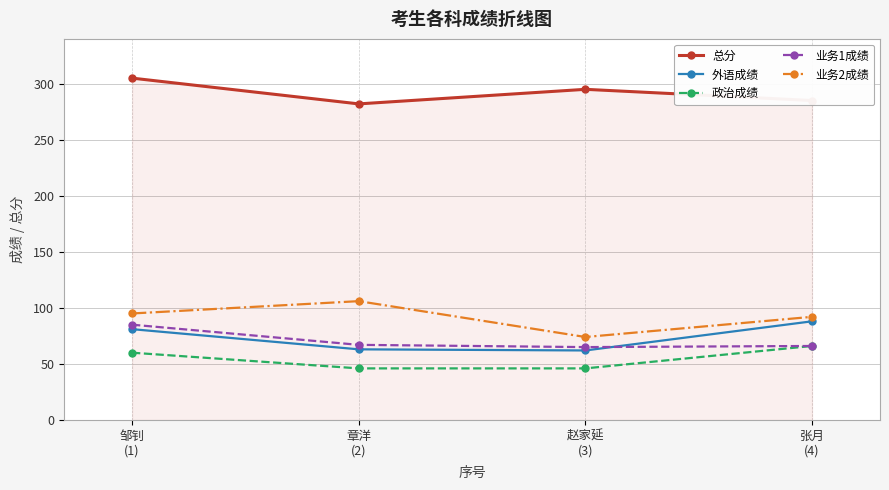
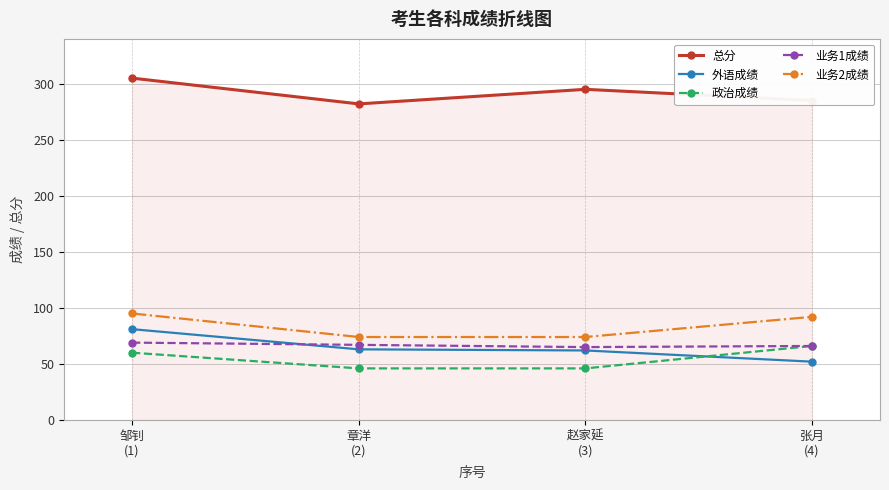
  {
    "总分": {
      "邹钊 (1)": 305,
      "章洋 (2)": 282,
      "赵家延 (3)": 295
    },
    "外语成绩": {
      "邹钊 (1)": 81,
      "章洋 (2)": 63,
      "赵家延 (3)": 62,
-     "张月 (4)": 88
+     "张月 (4)": 52
    },
    "政治成绩": {
      "邹钊 (1)": 60,
      "章洋 (2)": 46,
      "赵家延 (3)": 46
    },
    "业务1成绩": {
-     "邹钊 (1)": 85,
+     "邹钊 (1)": 69,
      "章洋 (2)": 67,
      "赵家延 (3)": 65
    },
    "业务2成绩": {
      "邹钊 (1)": 95,
-     "章洋 (2)": 106,
+     "章洋 (2)": 74,
      "赵家延 (3)": 74,
      "张月 (4)": 92
    }
  }
